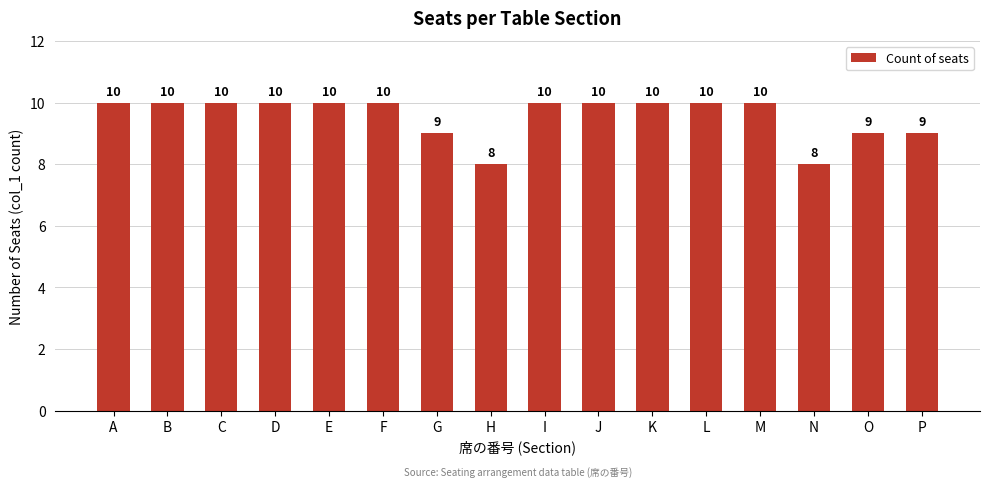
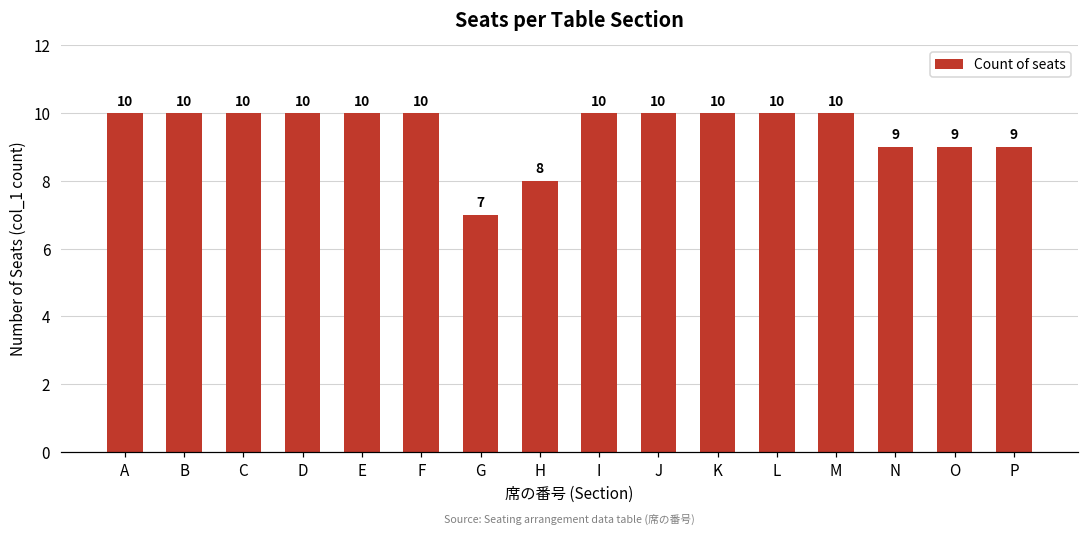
  {
    "A": 10,
    "B": 10,
    "C": 10,
    "D": 10,
    "E": 10,
    "F": 10,
-   "G": 9,
+   "G": 7,
    "H": 8,
    "I": 10,
    "J": 10,
    "K": 10,
    "L": 10,
    "M": 10,
-   "N": 8,
+   "N": 9,
    "O": 9,
    "P": 9
  }
